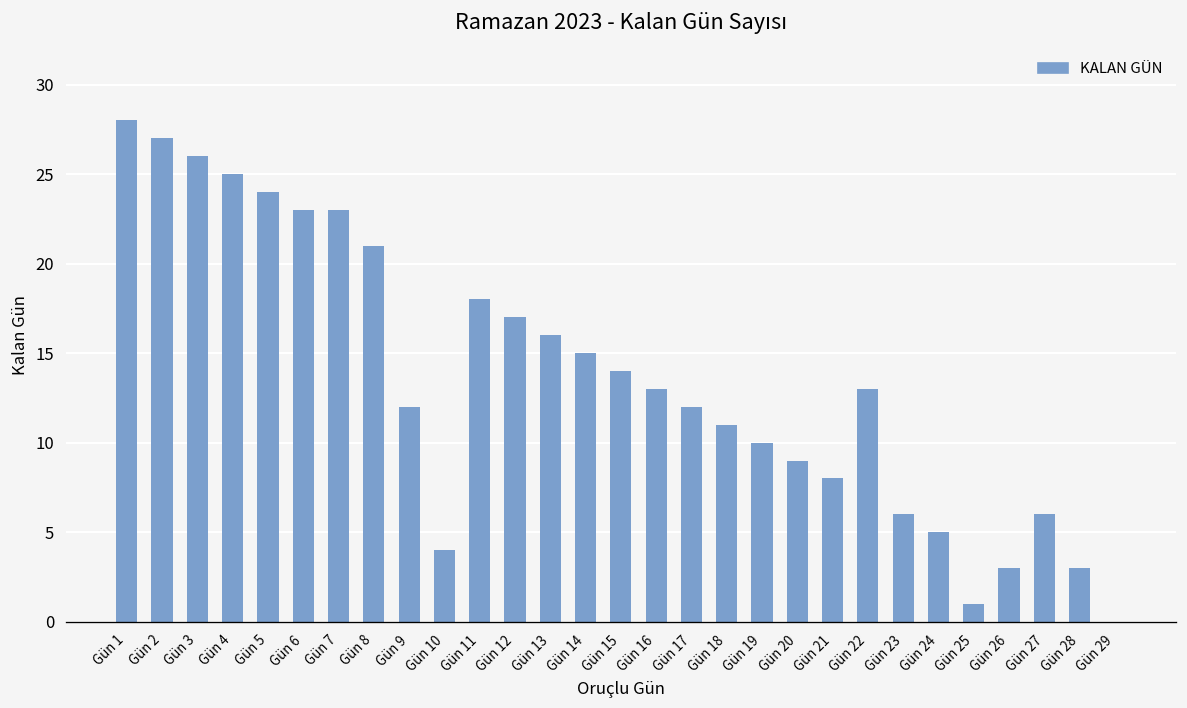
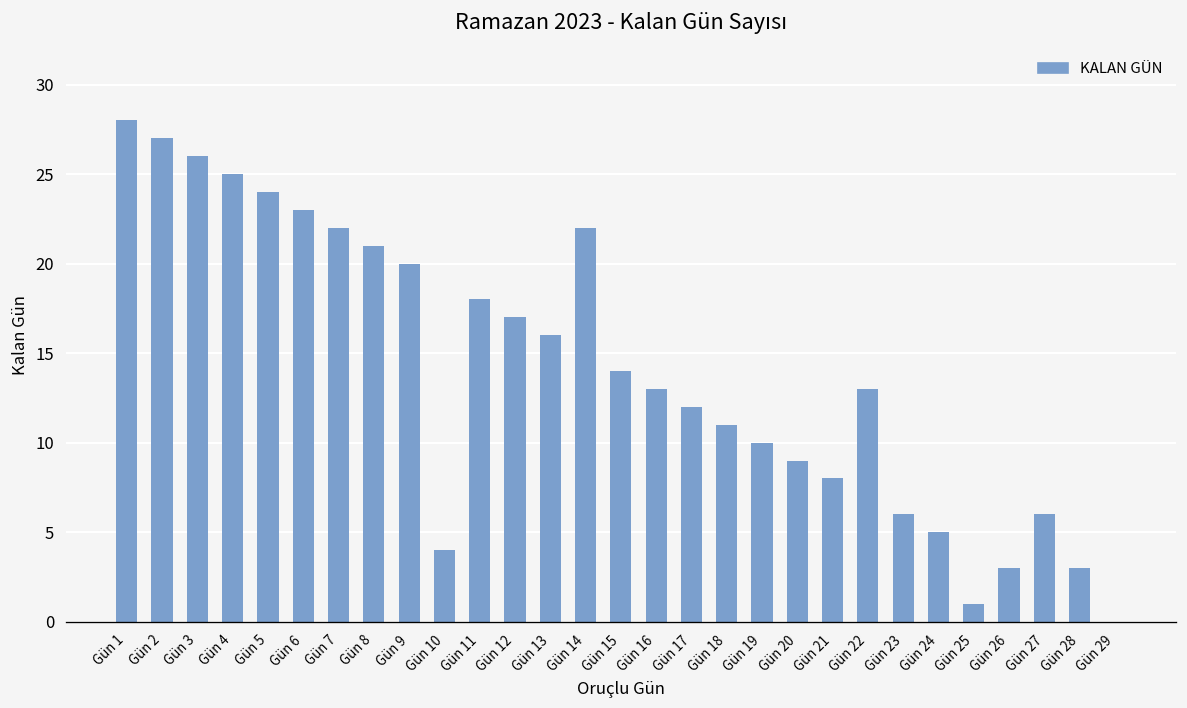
  {
    "Gün 1": 28,
    "Gün 2": 27,
    "Gün 3": 26,
    "Gün 4": 25,
    "Gün 5": 24,
    "Gün 6": 23,
-   "Gün 7": 23,
+   "Gün 7": 22,
    "Gün 8": 21,
-   "Gün 9": 12,
+   "Gün 9": 20,
    "Gün 10": 4,
    "Gün 11": 18,
    "Gün 12": 17,
    "Gün 13": 16,
-   "Gün 14": 15,
+   "Gün 14": 22,
    "Gün 15": 14,
    "Gün 16": 13,
    "Gün 17": 12,
    "Gün 18": 11,
    "Gün 19": 10,
    "Gün 20": 9,
    "Gün 21": 8,
    "Gün 22": 13,
    "Gün 23": 6,
    "Gün 24": 5,
    "Gün 25": 1,
    "Gün 26": 3,
    "Gün 27": 6,
    "Gün 28": 3,
    "Gün 29": 0
  }
